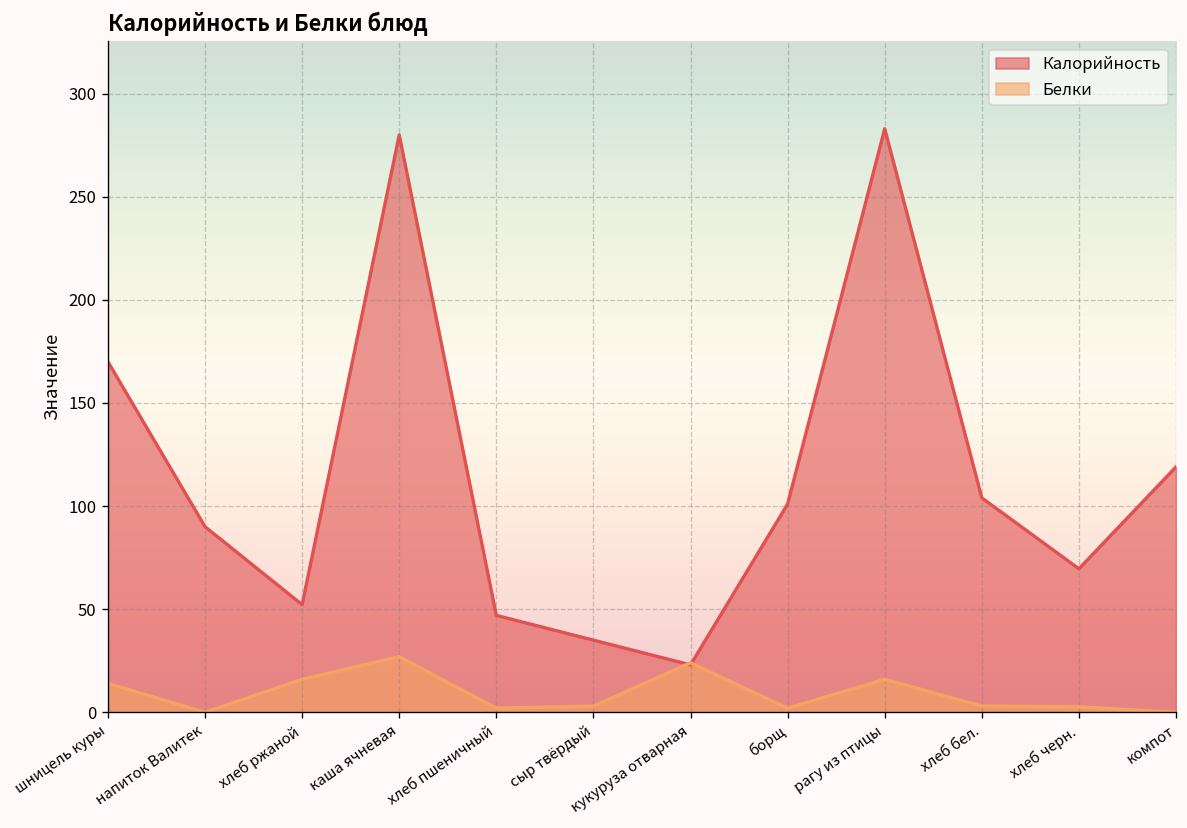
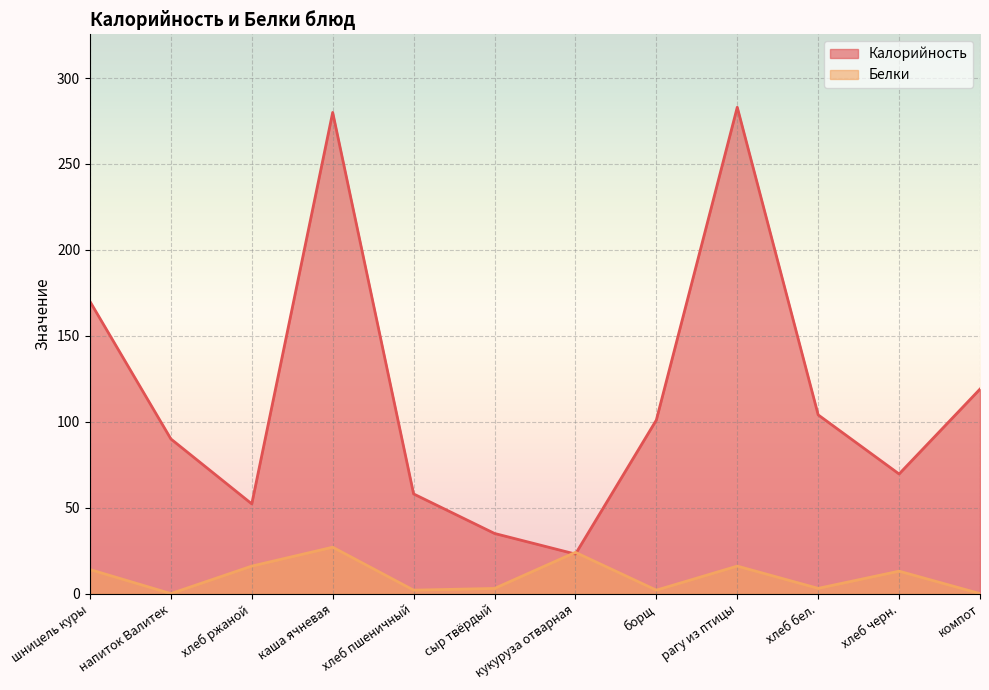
  {
    "Калорийность": {
      "шницель куры": 170,
      "напиток Валитек": 90,
      "хлеб ржаной": 52,
      "каша ячневая": 280,
-     "хлеб пшеничный": 47,
+     "хлеб пшеничный": 58,
      "сыр твёрдый": 35,
      "борщ": 101,
      "рагу из птицы": 283,
      "хлеб бел.": 104,
      "хлеб черн.": 70,
      "компот": 119
    },
    "Белки": {
      "шницель куры": 14,
      "напиток Валитек": 0,
      "хлеб ржаной": 16,
      "каша ячневая": 27,
      "хлеб пшеничный": 2,
      "сыр твёрдый": 3,
      "борщ": 2,
      "рагу из птицы": 16,
      "хлеб бел.": 3,
-     "хлеб черн.": 3,
+     "хлеб черн.": 13,
      "компот": 0
    }
  }
